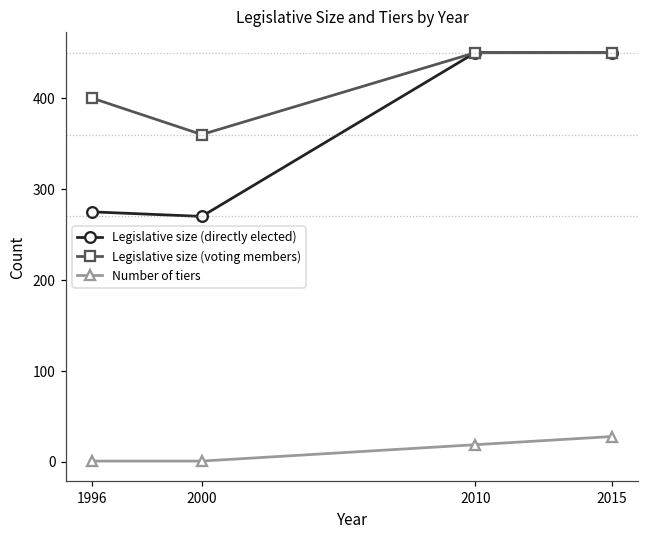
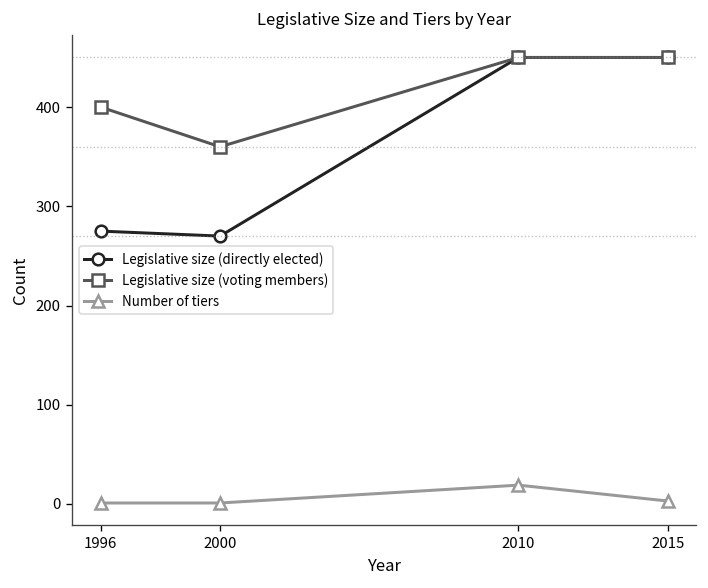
  {
    "Legislative size (directly elected)": {
      "1996": 280,
      "2000": 270
    },
    "Legislative size (voting members)": {
      "1996": 400,
      "2000": 360
    },
    "Number of tiers": {
      "1996": 0,
      "2000": 0,
      "2010": 20,
-     "2015": 30
+     "2015": 0
    }
  }
